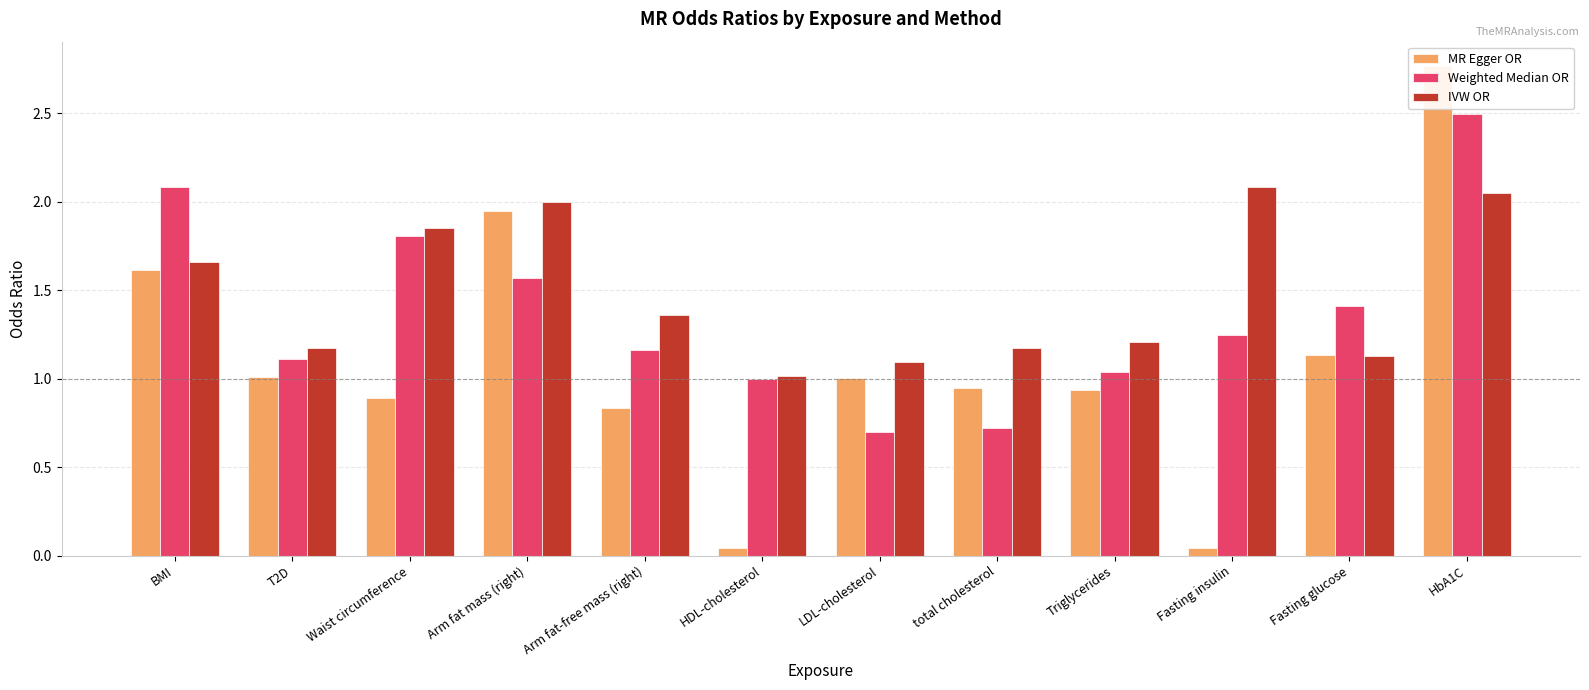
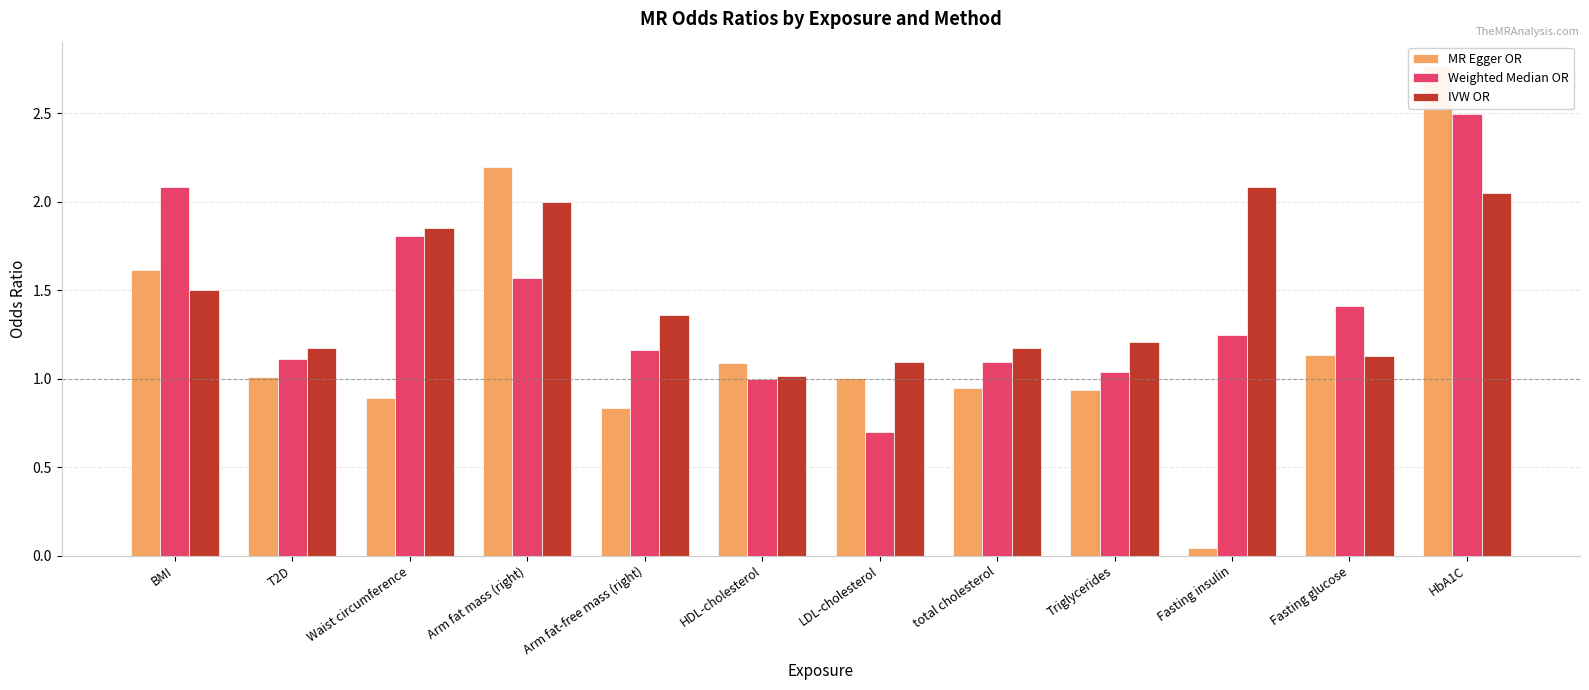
  {
    "MR Egger OR": {
      "BMI": 1.61,
      "T2D": 1.01,
      "Waist circumference": 0.89,
-     "Arm fat mass (right)": 1.95,
+     "Arm fat mass (right)": 2.20,
      "Arm fat-free mass (right)": 0.83,
-     "HDL-cholesterol": 0.05,
+     "HDL-cholesterol": 1.09,
      "LDL-cholesterol": 1.01,
      "total cholesterol": 0.95,
      "Triglycerides": 0.93,
      "Fasting insulin": 0.04,
      "Fasting glucose": 1.14
    },
    "Weighted Median OR": {
      "BMI": 2.08,
      "T2D": 1.11,
      "Waist circumference": 1.80,
      "Arm fat mass (right)": 1.57,
      "Arm fat-free mass (right)": 1.16,
      "HDL-cholesterol": 1.00,
      "LDL-cholesterol": 0.70,
-     "total cholesterol": 0.72,
+     "total cholesterol": 1.09,
      "Triglycerides": 1.04,
      "Fasting insulin": 1.25,
      "Fasting glucose": 1.41,
      "HbA1C": 2.49
    },
    "IVW OR": {
-     "BMI": 1.66,
+     "BMI": 1.50,
      "T2D": 1.17,
      "Waist circumference": 1.85,
      "Arm fat mass (right)": 2.00,
      "Arm fat-free mass (right)": 1.36,
      "HDL-cholesterol": 1.01,
      "LDL-cholesterol": 1.10,
      "total cholesterol": 1.17,
      "Triglycerides": 1.21,
      "Fasting insulin": 2.08,
      "Fasting glucose": 1.13,
      "HbA1C": 2.05
    }
  }
